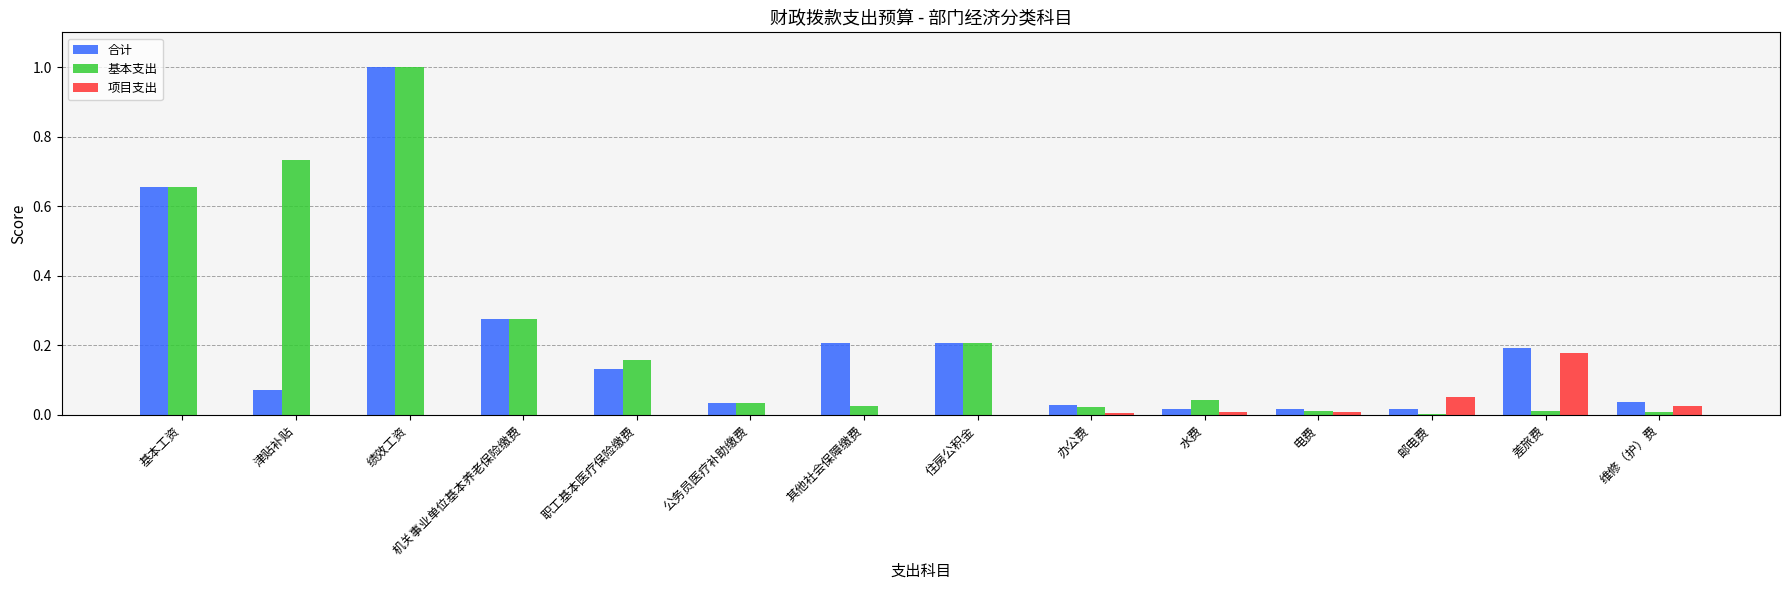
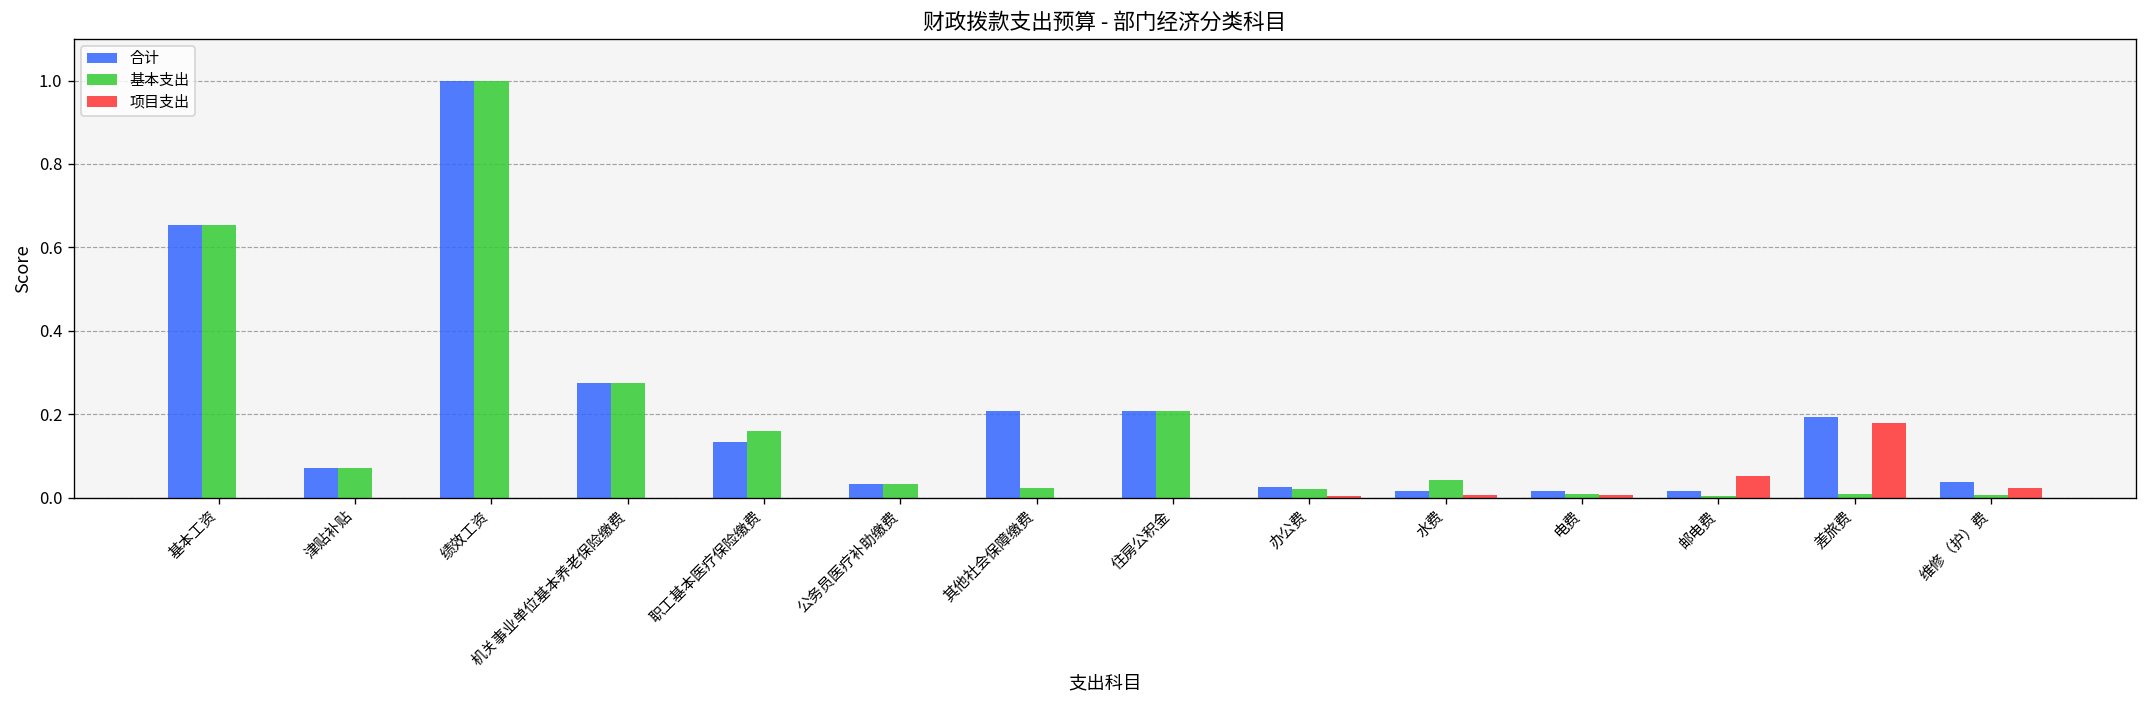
  {
    "合计": {
      "基本工资": 0.65,
      "津贴补贴": 0.07,
      "绩效工资": 1.00,
      "机关事业单位基本养老保险缴费": 0.28,
      "职工基本医疗保险缴费": 0.13,
      "公务员医疗补助缴费": 0.03,
      "其他社会保障缴费": 0.21,
      "住房公积金": 0.21,
      "办公费": 0.03,
      "水费": 0.02,
      "电费": 0.02,
      "邮电费": 0.02,
      "差旅费": 0.19,
      "维修（护）费": 0.04
    },
    "基本支出": {
      "基本工资": 0.65,
-     "津贴补贴": 0.73,
+     "津贴补贴": 0.07,
      "绩效工资": 1.00,
      "机关事业单位基本养老保险缴费": 0.28,
      "职工基本医疗保险缴费": 0.16,
      "公务员医疗补助缴费": 0.03,
      "其他社会保障缴费": 0.02,
      "住房公积金": 0.21,
      "办公费": 0.02,
      "水费": 0.04,
      "电费": 0.01,
      "差旅费": 0.01,
      "维修（护）费": 0.01
    },
    "项目支出": {
      "基本工资": 0.00,
      "津贴补贴": 0.00,
      "绩效工资": 0.00,
      "机关事业单位基本养老保险缴费": 0.00,
      "职工基本医疗保险缴费": 0.00,
      "公务员医疗补助缴费": 0.00,
      "其他社会保障缴费": 0.00,
      "住房公积金": 0.00,
      "水费": 0.01,
      "电费": 0.01,
      "邮电费": 0.05,
      "差旅费": 0.18,
      "维修（护）费": 0.02
    }
  }
